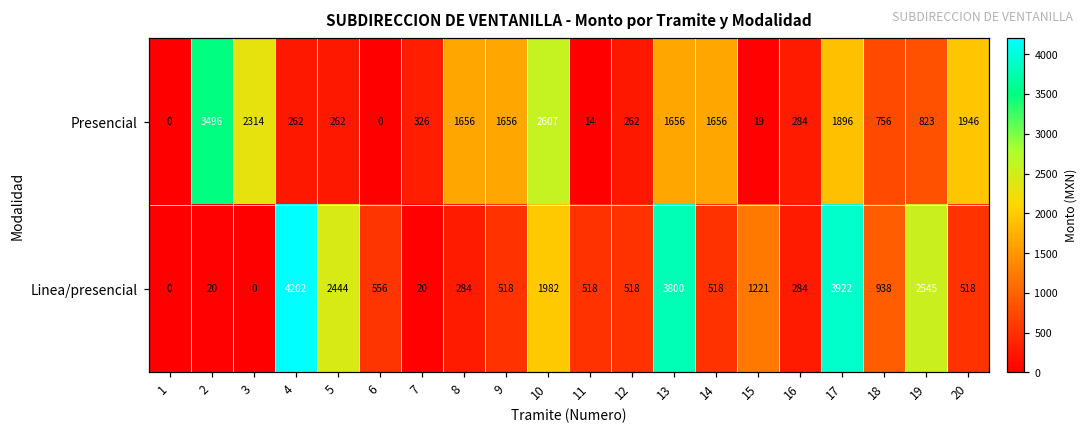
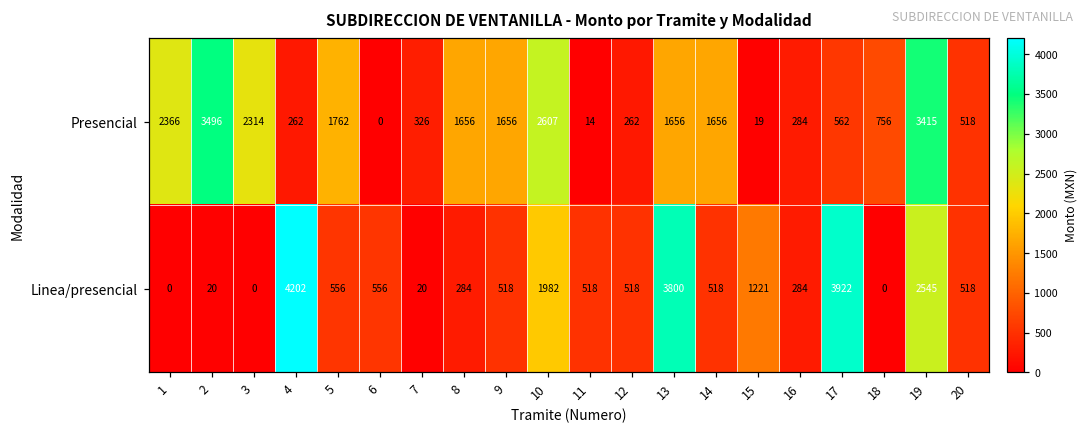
  {
    "Presencial": {
-     "1": 0,
+     "1": 2366,
      "2": 3496,
      "3": 2314,
      "4": 262,
-     "5": 262,
+     "5": 1762,
      "6": 0,
      "7": 326,
      "8": 1656,
      "9": 1656,
      "10": 2607,
      "11": 14,
      "12": 262,
      "13": 1656,
      "14": 1656,
      "15": 19,
      "16": 284,
-     "17": 1896,
+     "17": 562,
      "18": 756,
-     "19": 823,
-     "20": 1946
+     "19": 3415,
+     "20": 518
    },
    "Linea/presencial": {
      "1": 0,
      "2": 20,
      "3": 0,
      "4": 4202,
-     "5": 2444,
+     "5": 556,
      "6": 556,
      "7": 20,
      "8": 284,
      "9": 518,
      "10": 1982,
      "11": 518,
      "12": 518,
      "13": 3800,
      "14": 518,
      "15": 1221,
      "16": 284,
      "17": 3922,
-     "18": 938,
+     "18": 0,
      "19": 2545,
      "20": 518
    }
  }
